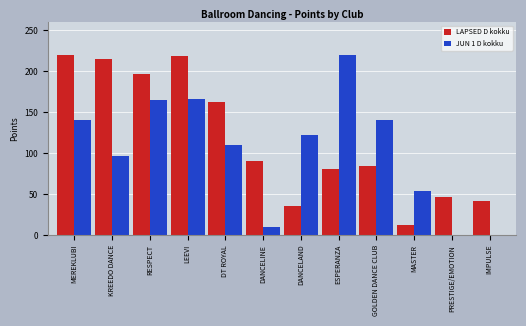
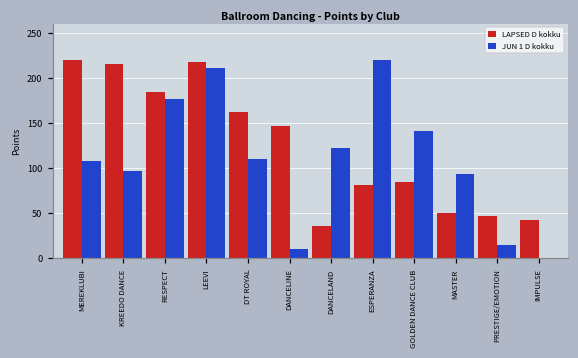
  {
    "LAPSED D kokku": {
      "MEREKLUBI": 220,
      "KREEDO DANCE": 220,
-     "RESPECT": 200,
+     "RESPECT": 180,
      "LEEVI": 220,
      "DT ROYAL": 160,
-     "DANCELINE": 90,
+     "DANCELINE": 150,
      "DANCELAND": 40,
      "ESPERANZA": 80,
      "GOLDEN DANCE CLUB": 80,
-     "MASTER": 10,
+     "MASTER": 50,
      "PRESTIGE/EMOTION": 50,
      "IMPULSE": 40
    },
    "JUN 1 D kokku": {
-     "MEREKLUBI": 140,
+     "MEREKLUBI": 110,
      "KREEDO DANCE": 100,
-     "RESPECT": 170,
-     "LEEVI": 170,
+     "RESPECT": 180,
+     "LEEVI": 210,
      "DT ROYAL": 110,
      "DANCELINE": 10,
      "DANCELAND": 120,
      "ESPERANZA": 220,
      "GOLDEN DANCE CLUB": 140,
-     "MASTER": 50,
-     "PRESTIGE/EMOTION": 0,
+     "MASTER": 90,
+     "PRESTIGE/EMOTION": 10,
      "IMPULSE": 0
    }
  }
